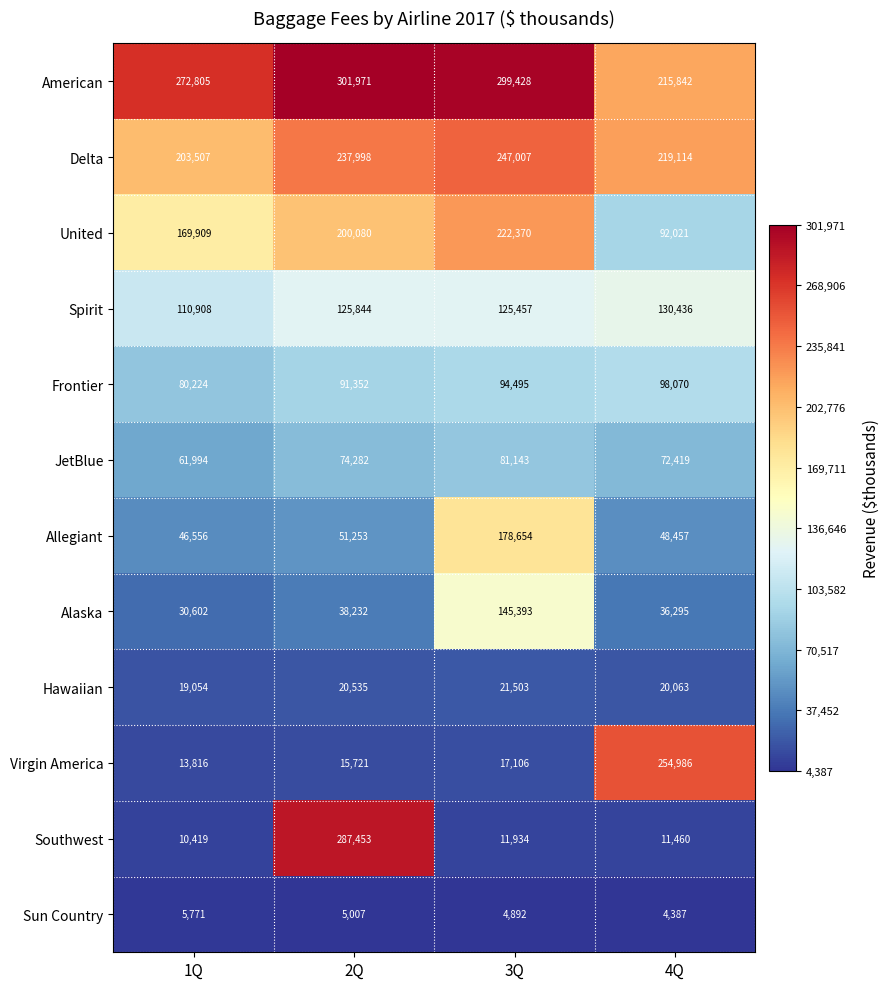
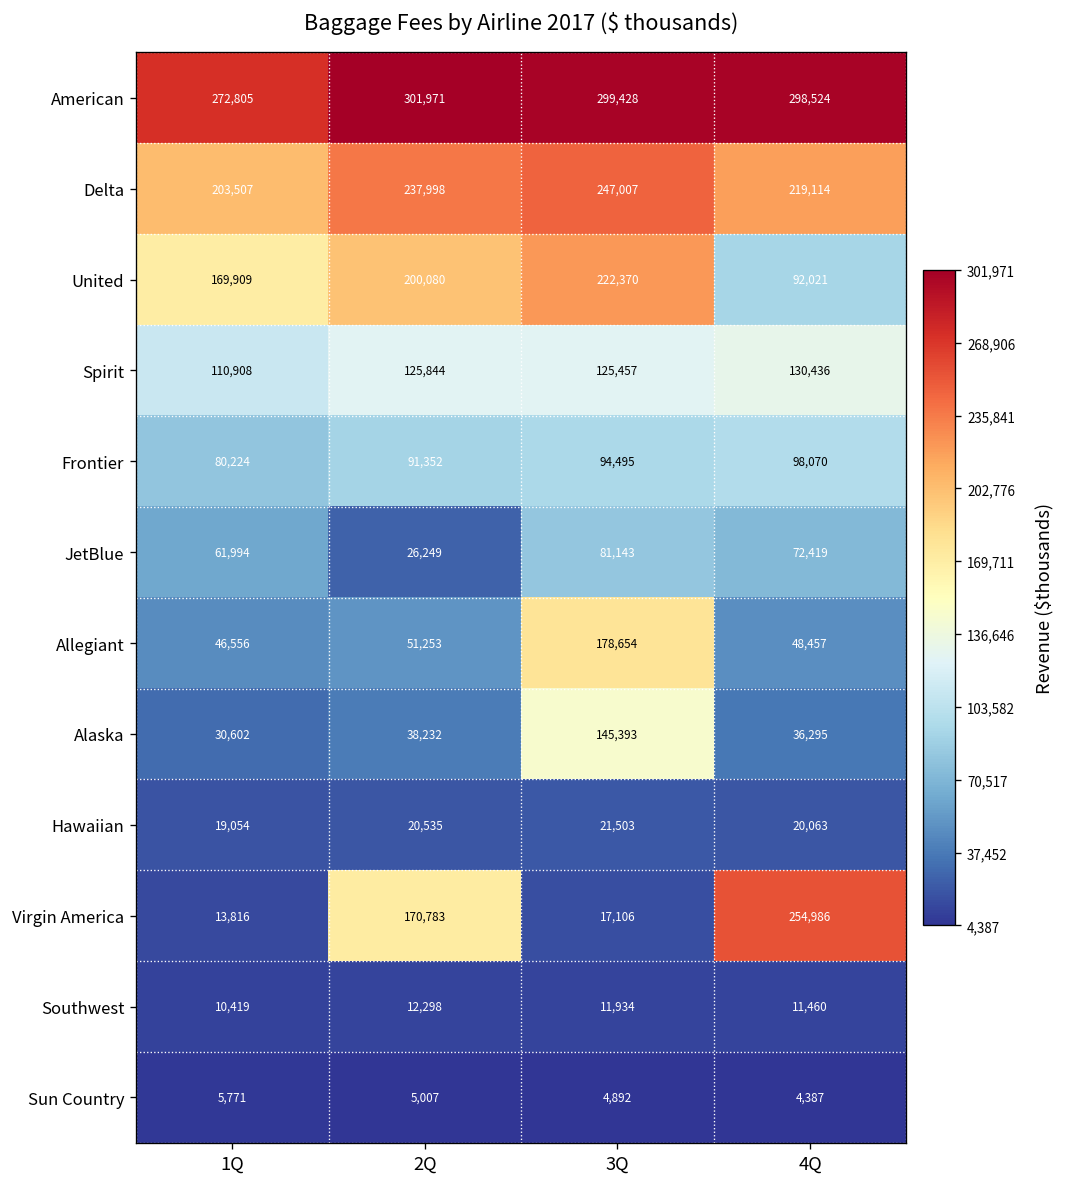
  {
    "American": {
      "1Q": "272,805",
      "2Q": "301,971",
      "3Q": "299,428",
-     "4Q": "215,842"
+     "4Q": "298,524"
    },
    "Delta": {
      "1Q": "203,507",
      "2Q": "237,998",
      "3Q": "247,007",
      "4Q": "219,114"
    },
    "United": {
      "1Q": "169,909",
      "2Q": "200,080",
      "3Q": "222,370",
      "4Q": "92,021"
    },
    "Spirit": {
      "1Q": "110,908",
      "2Q": "125,844",
      "3Q": "125,457",
      "4Q": "130,436"
    },
    "Frontier": {
      "1Q": "80,224",
      "2Q": "91,352",
      "3Q": "94,495",
      "4Q": "98,070"
    },
    "JetBlue": {
      "1Q": "61,994",
-     "2Q": "74,282",
+     "2Q": "26,249",
      "3Q": "81,143",
      "4Q": "72,419"
    },
    "Allegiant": {
      "1Q": "46,556",
      "2Q": "51,253",
      "3Q": "178,654",
      "4Q": "48,457"
    },
    "Alaska": {
      "1Q": "30,602",
      "2Q": "38,232",
      "3Q": "145,393",
      "4Q": "36,295"
    },
    "Hawaiian": {
      "1Q": "19,054",
      "2Q": "20,535",
      "3Q": "21,503",
      "4Q": "20,063"
    },
    "Virgin America": {
      "1Q": "13,816",
-     "2Q": "15,721",
+     "2Q": "170,783",
      "3Q": "17,106",
      "4Q": "254,986"
    },
    "Southwest": {
      "1Q": "10,419",
-     "2Q": "287,453",
+     "2Q": "12,298",
      "3Q": "11,934",
      "4Q": "11,460"
    },
    "Sun Country": {
      "1Q": "5,771",
      "2Q": "5,007",
      "3Q": "4,892",
      "4Q": "4,387"
    }
  }
